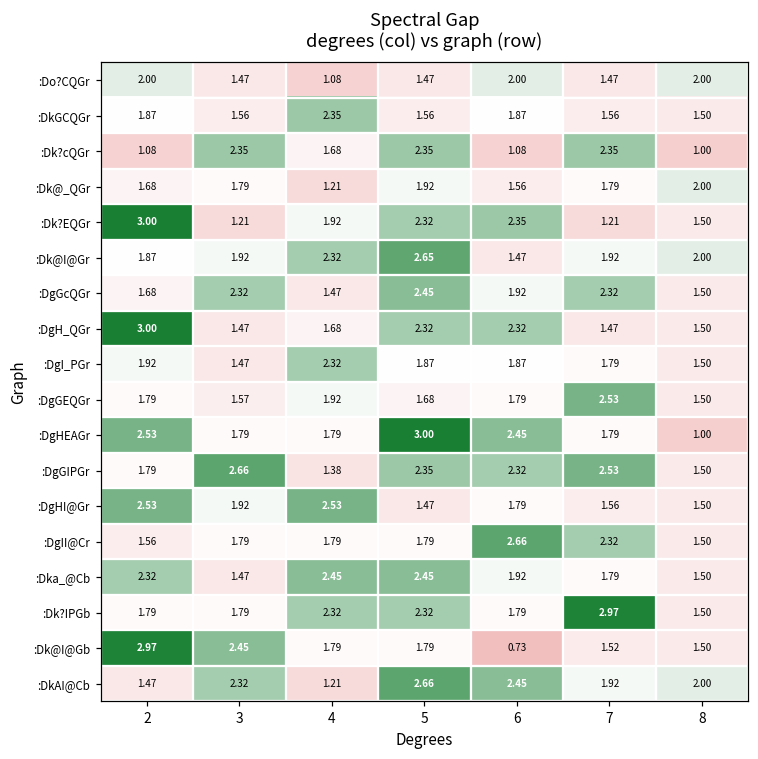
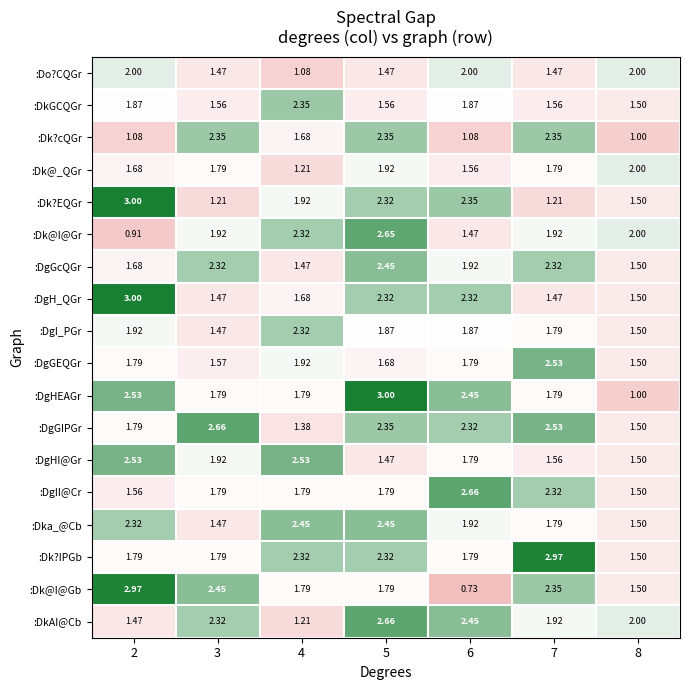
  {
    ":Do?CQGr": {
      "2": 2.00,
      "3": 1.47,
      "4": 1.08,
      "5": 1.47,
      "6": 2.00,
      "7": 1.47,
      "8": 2.00
    },
    ":DkGCQGr": {
      "2": 1.87,
      "3": 1.56,
      "4": 2.35,
      "5": 1.56,
      "6": 1.87,
      "7": 1.56,
      "8": 1.50
    },
    ":Dk?cQGr": {
      "2": 1.08,
      "3": 2.35,
      "4": 1.68,
      "5": 2.35,
      "6": 1.08,
      "7": 2.35,
      "8": 1.00
    },
    ":Dk@_QGr": {
      "2": 1.68,
      "3": 1.79,
      "4": 1.21,
      "5": 1.92,
      "6": 1.56,
      "7": 1.79,
      "8": 2.00
    },
    ":Dk?EQGr": {
      "2": 3.00,
      "3": 1.21,
      "4": 1.92,
      "5": 2.32,
      "6": 2.35,
      "7": 1.21,
      "8": 1.50
    },
    ":Dk@I@Gr": {
-     "2": 1.87,
+     "2": 0.91,
      "3": 1.92,
      "4": 2.32,
      "5": 2.65,
      "6": 1.47,
      "7": 1.92,
      "8": 2.00
    },
    ":DgGcQGr": {
      "2": 1.68,
      "3": 2.32,
      "4": 1.47,
      "5": 2.45,
      "6": 1.92,
      "7": 2.32,
      "8": 1.50
    },
    ":DgH_QGr": {
      "2": 3.00,
      "3": 1.47,
      "4": 1.68,
      "5": 2.32,
      "6": 2.32,
      "7": 1.47,
      "8": 1.50
    },
    ":DgI_PGr": {
      "2": 1.92,
      "3": 1.47,
      "4": 2.32,
      "5": 1.87,
      "6": 1.87,
      "7": 1.79,
      "8": 1.50
    },
    ":DgGEQGr": {
      "2": 1.79,
      "3": 1.57,
      "4": 1.92,
      "5": 1.68,
      "6": 1.79,
      "7": 2.53,
      "8": 1.50
    },
    ":DgHEAGr": {
      "2": 2.53,
      "3": 1.79,
      "4": 1.79,
      "5": 3.00,
      "6": 2.45,
      "7": 1.79,
      "8": 1.00
    },
    ":DgGIPGr": {
      "2": 1.79,
      "3": 2.66,
      "4": 1.38,
      "5": 2.35,
      "6": 2.32,
      "7": 2.53,
      "8": 1.50
    },
    ":DgHI@Gr": {
      "2": 2.53,
      "3": 1.92,
      "4": 2.53,
      "5": 1.47,
      "6": 1.79,
      "7": 1.56,
      "8": 1.50
    },
    ":DgII@Cr": {
      "2": 1.56,
      "3": 1.79,
      "4": 1.79,
      "5": 1.79,
      "6": 2.66,
      "7": 2.32,
      "8": 1.50
    },
    ":Dka_@Cb": {
      "2": 2.32,
      "3": 1.47,
      "4": 2.45,
      "5": 2.45,
      "6": 1.92,
      "7": 1.79,
      "8": 1.50
    },
    ":Dk?IPGb": {
      "2": 1.79,
      "3": 1.79,
      "4": 2.32,
      "5": 2.32,
      "6": 1.79,
      "7": 2.97,
      "8": 1.50
    },
    ":Dk@I@Gb": {
      "2": 2.97,
      "3": 2.45,
      "4": 1.79,
      "5": 1.79,
      "6": 0.73,
-     "7": 1.52,
+     "7": 2.35,
      "8": 1.50
    },
    ":DkAI@Cb": {
      "2": 1.47,
      "3": 2.32,
      "4": 1.21,
      "5": 2.66,
      "6": 2.45,
      "7": 1.92,
      "8": 2.00
    }
  }
